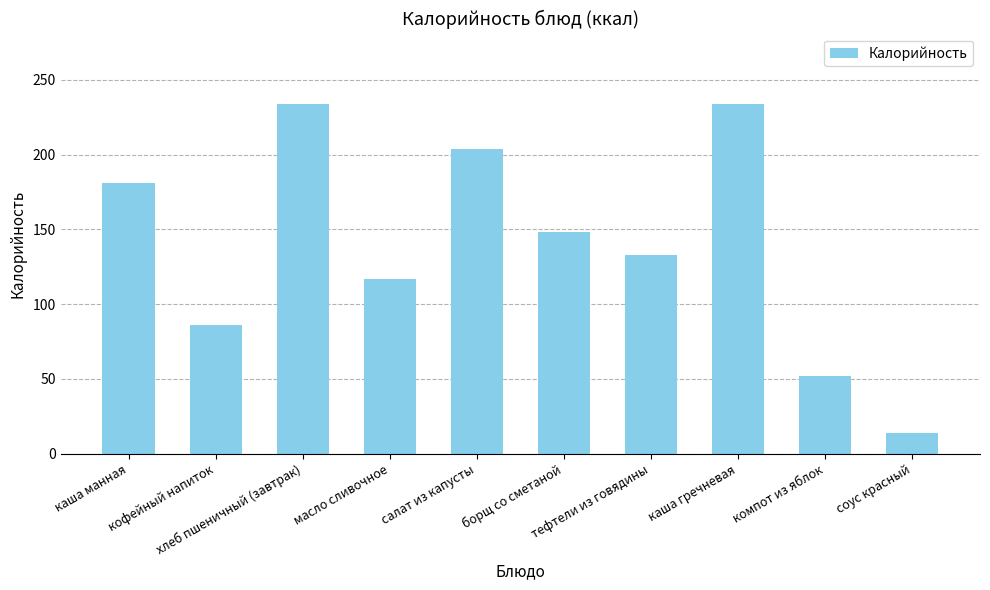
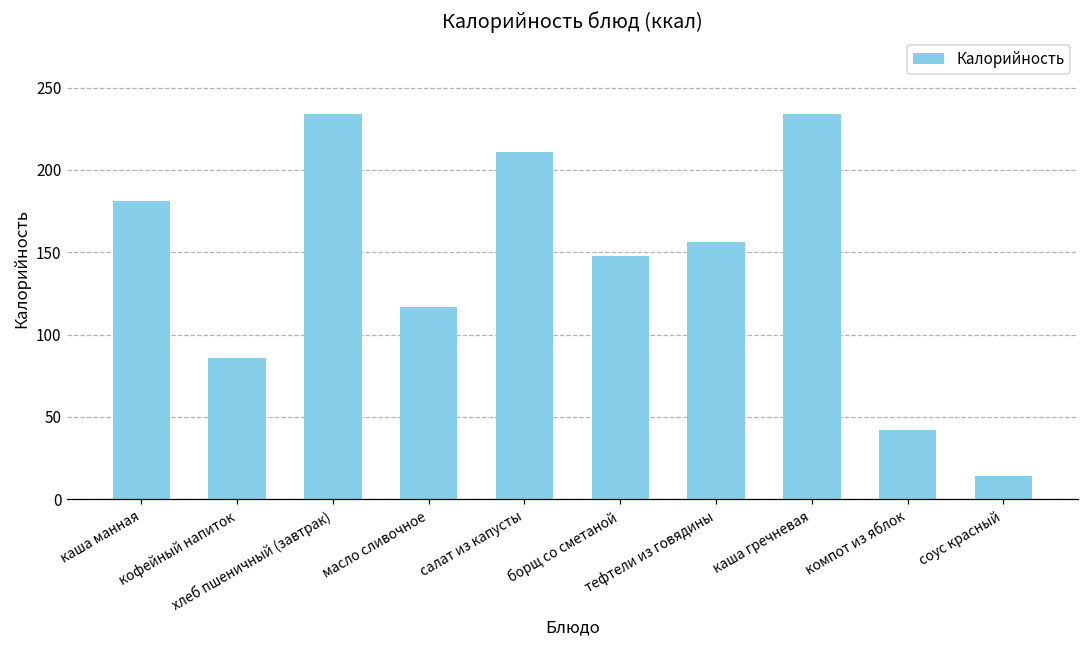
  {
    "каша манная": 181,
    "кофейный напиток": 86,
    "хлеб пшеничный (завтрак)": 234,
    "масло сливочное": 117,
-   "салат из капусты": 204,
+   "салат из капусты": 211,
    "борщ со сметаной": 148,
-   "тефтели из говядины": 133,
+   "тефтели из говядины": 156,
    "каша гречневая": 234,
-   "компот из яблок": 52,
+   "компот из яблок": 42,
    "соус красный": 14
  }
